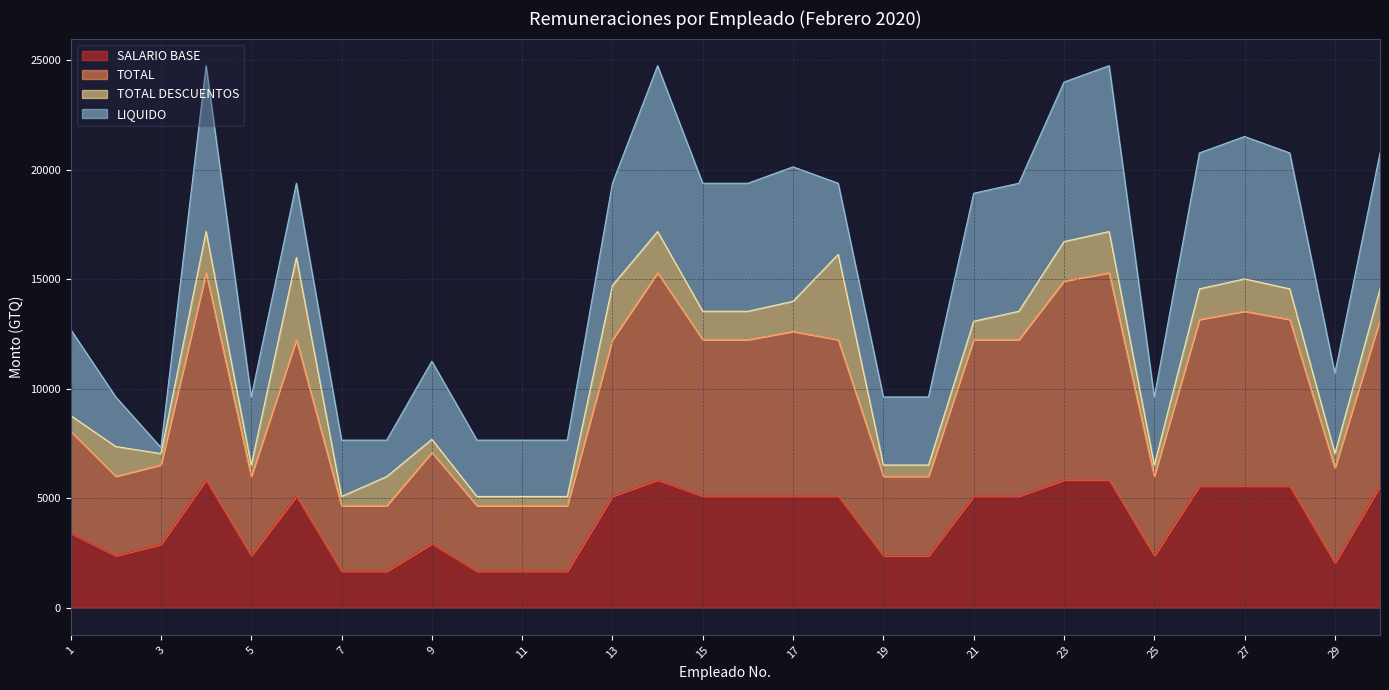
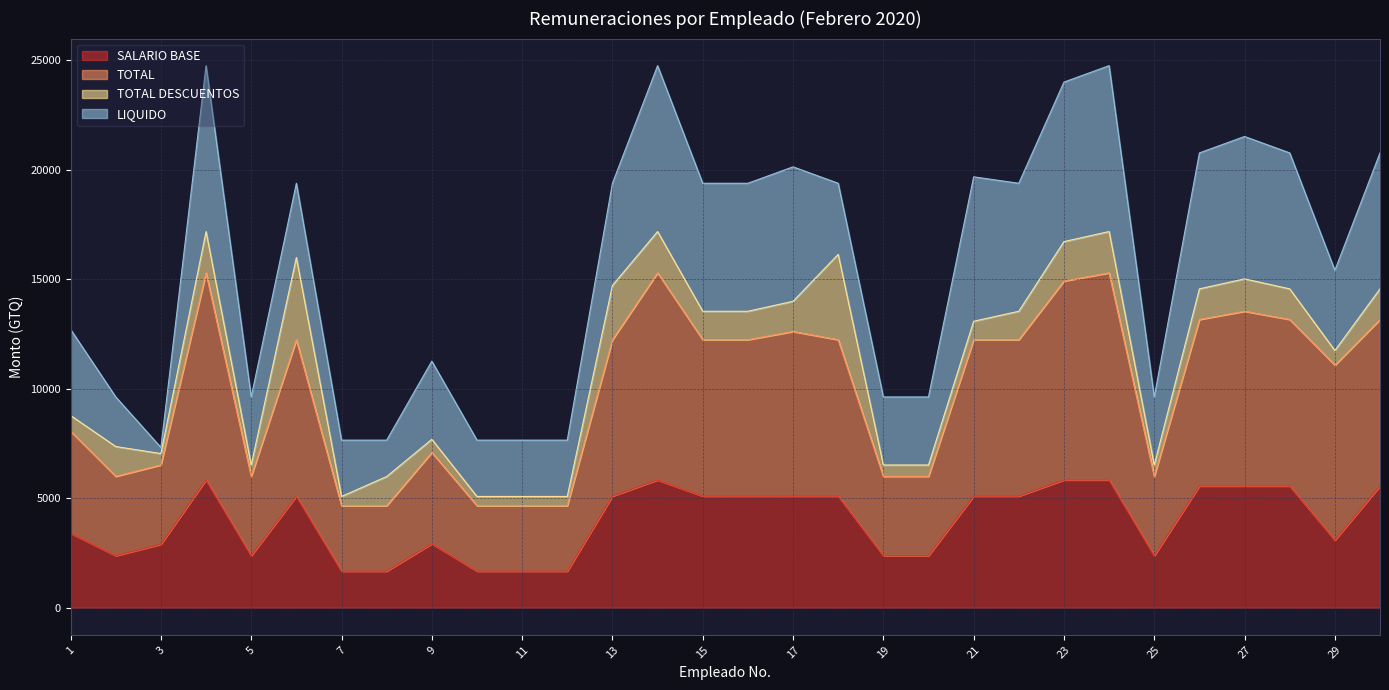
  {
    "SALARIO BASE": {
      "1": 3400,
      "3": 2900,
      "5": 2400,
      "7": 1700,
      "9": 2900,
      "11": 1700,
      "13": 5100,
      "15": 5100,
      "17": 5100,
      "19": 2400,
      "21": 5100,
      "23": 5800,
      "25": 2400,
      "27": 5600,
-     "29": 2000
+     "29": 3100
    },
    "TOTAL": {
      "1": 4700,
      "3": 3600,
      "5": 3600,
      "7": 3000,
      "9": 4200,
      "11": 3000,
      "13": 7100,
      "15": 7100,
      "17": 7500,
      "19": 3600,
      "21": 7100,
      "23": 9100,
      "25": 3600,
      "27": 8000,
-     "29": 4300
+     "29": 8000
    },
    "TOTAL DESCUENTOS": {
      "1": 700,
      "3": 500,
      "5": 500,
      "7": 400,
      "9": 600,
      "11": 400,
      "13": 2500,
      "15": 1300,
      "17": 1400,
      "19": 500,
      "21": 800,
      "23": 1800,
      "25": 500,
      "27": 1500,
      "29": 700
    },
    "LIQUIDO": {
      "1": 3900,
      "3": 300,
      "5": 3100,
      "7": 2600,
      "9": 3600,
      "11": 2600,
      "13": 4700,
      "15": 5800,
      "17": 6100,
      "19": 3100,
-     "21": 5800,
+     "21": 6600,
      "23": 7300,
      "25": 3100,
      "27": 6500,
      "29": 3700
    }
  }
